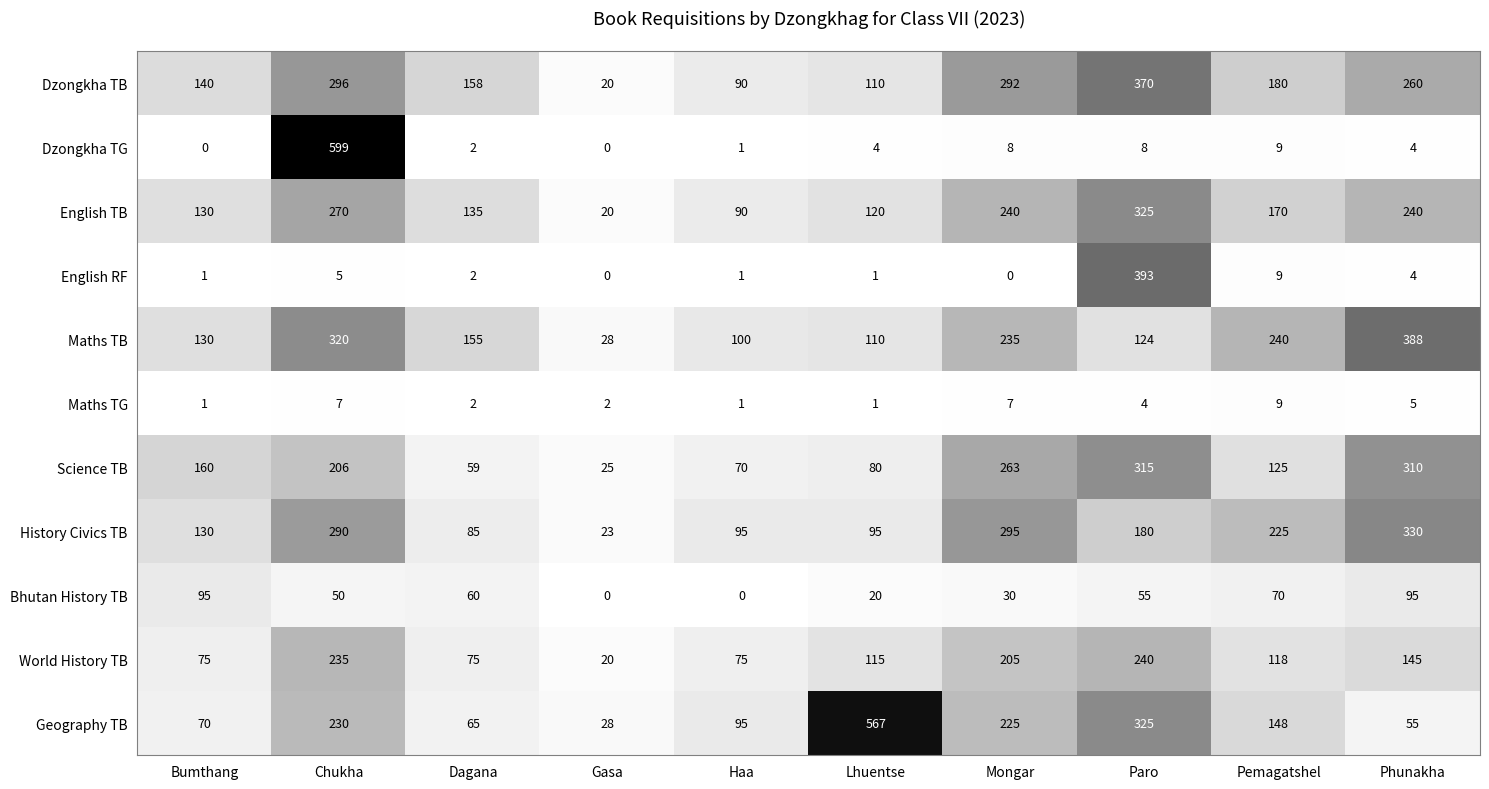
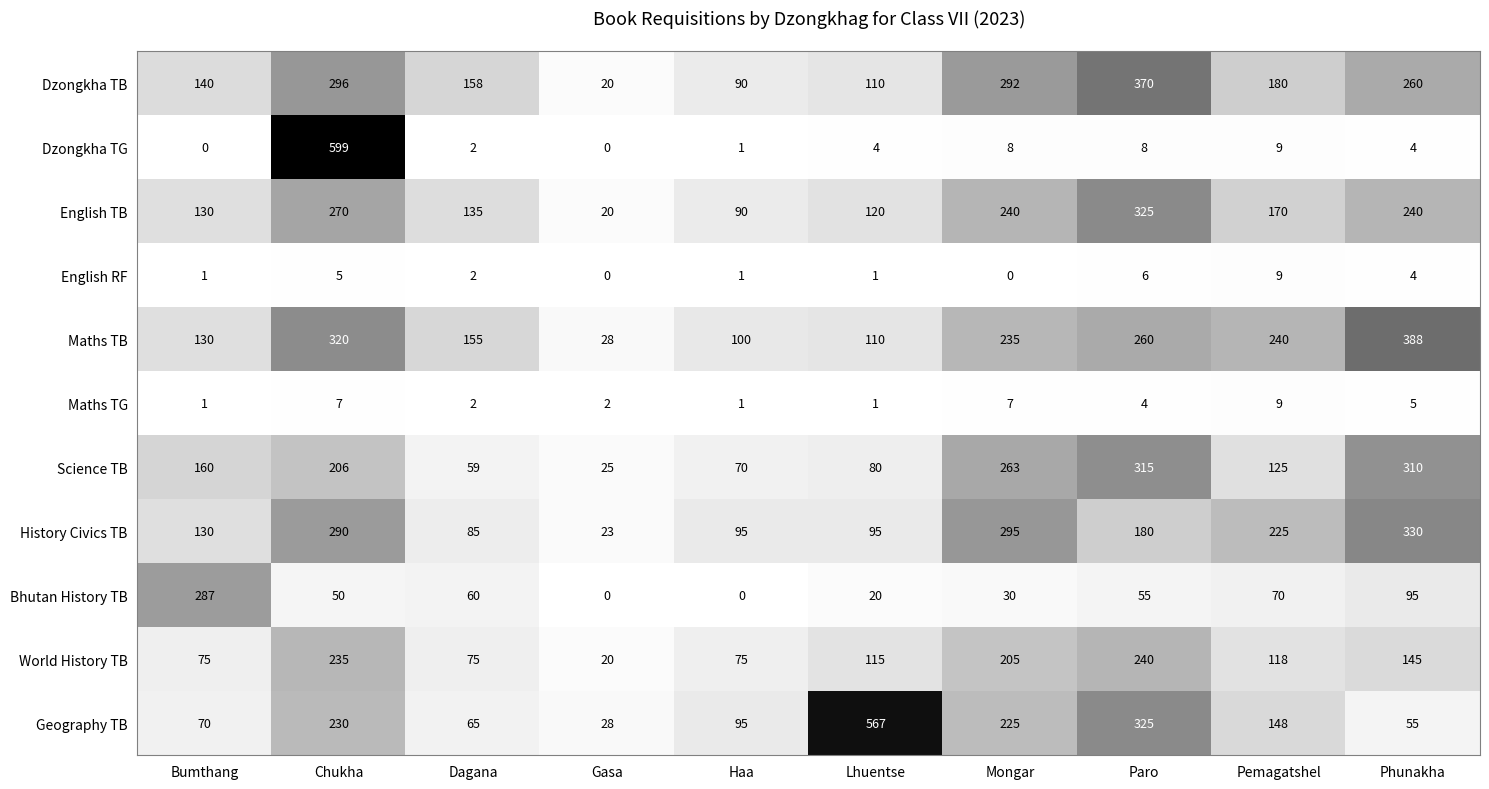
  {
    "Dzongkha TB": {
      "Bumthang": 140,
      "Chukha": 296,
      "Dagana": 158,
      "Gasa": 20,
      "Haa": 90,
      "Lhuentse": 110,
      "Mongar": 292,
      "Paro": 370,
      "Pemagatshel": 180,
      "Phunakha": 260
    },
    "Dzongkha TG": {
      "Bumthang": 0,
      "Chukha": 599,
      "Dagana": 2,
      "Gasa": 0,
      "Haa": 1,
      "Lhuentse": 4,
      "Mongar": 8,
      "Paro": 8,
      "Pemagatshel": 9,
      "Phunakha": 4
    },
    "English TB": {
      "Bumthang": 130,
      "Chukha": 270,
      "Dagana": 135,
      "Gasa": 20,
      "Haa": 90,
      "Lhuentse": 120,
      "Mongar": 240,
      "Paro": 325,
      "Pemagatshel": 170,
      "Phunakha": 240
    },
    "English RF": {
      "Bumthang": 1,
      "Chukha": 5,
      "Dagana": 2,
      "Gasa": 0,
      "Haa": 1,
      "Lhuentse": 1,
      "Mongar": 0,
-     "Paro": 393,
+     "Paro": 6,
      "Pemagatshel": 9,
      "Phunakha": 4
    },
    "Maths TB": {
      "Bumthang": 130,
      "Chukha": 320,
      "Dagana": 155,
      "Gasa": 28,
      "Haa": 100,
      "Lhuentse": 110,
      "Mongar": 235,
-     "Paro": 124,
+     "Paro": 260,
      "Pemagatshel": 240,
      "Phunakha": 388
    },
    "Maths TG": {
      "Bumthang": 1,
      "Chukha": 7,
      "Dagana": 2,
      "Gasa": 2,
      "Haa": 1,
      "Lhuentse": 1,
      "Mongar": 7,
      "Paro": 4,
      "Pemagatshel": 9,
      "Phunakha": 5
    },
    "Science TB": {
      "Bumthang": 160,
      "Chukha": 206,
      "Dagana": 59,
      "Gasa": 25,
      "Haa": 70,
      "Lhuentse": 80,
      "Mongar": 263,
      "Paro": 315,
      "Pemagatshel": 125,
      "Phunakha": 310
    },
    "History Civics TB": {
      "Bumthang": 130,
      "Chukha": 290,
      "Dagana": 85,
      "Gasa": 23,
      "Haa": 95,
      "Lhuentse": 95,
      "Mongar": 295,
      "Paro": 180,
      "Pemagatshel": 225,
      "Phunakha": 330
    },
    "Bhutan History TB": {
-     "Bumthang": 95,
+     "Bumthang": 287,
      "Chukha": 50,
      "Dagana": 60,
      "Gasa": 0,
      "Haa": 0,
      "Lhuentse": 20,
      "Mongar": 30,
      "Paro": 55,
      "Pemagatshel": 70,
      "Phunakha": 95
    },
    "World History TB": {
      "Bumthang": 75,
      "Chukha": 235,
      "Dagana": 75,
      "Gasa": 20,
      "Haa": 75,
      "Lhuentse": 115,
      "Mongar": 205,
      "Paro": 240,
      "Pemagatshel": 118,
      "Phunakha": 145
    },
    "Geography TB": {
      "Bumthang": 70,
      "Chukha": 230,
      "Dagana": 65,
      "Gasa": 28,
      "Haa": 95,
      "Lhuentse": 567,
      "Mongar": 225,
      "Paro": 325,
      "Pemagatshel": 148,
      "Phunakha": 55
    }
  }
